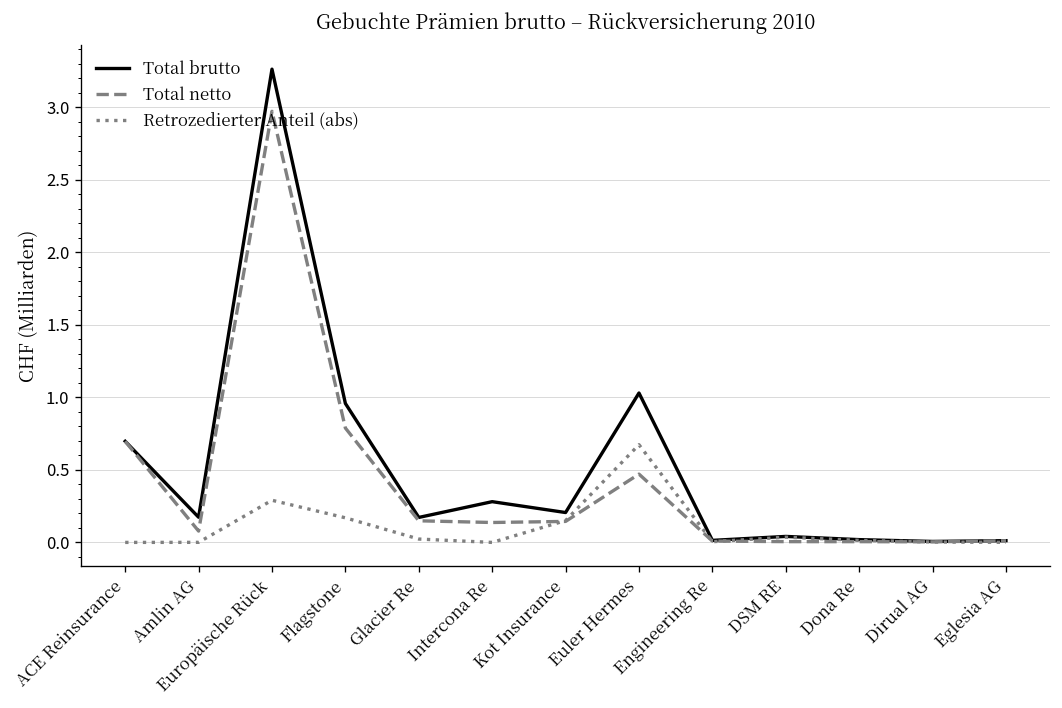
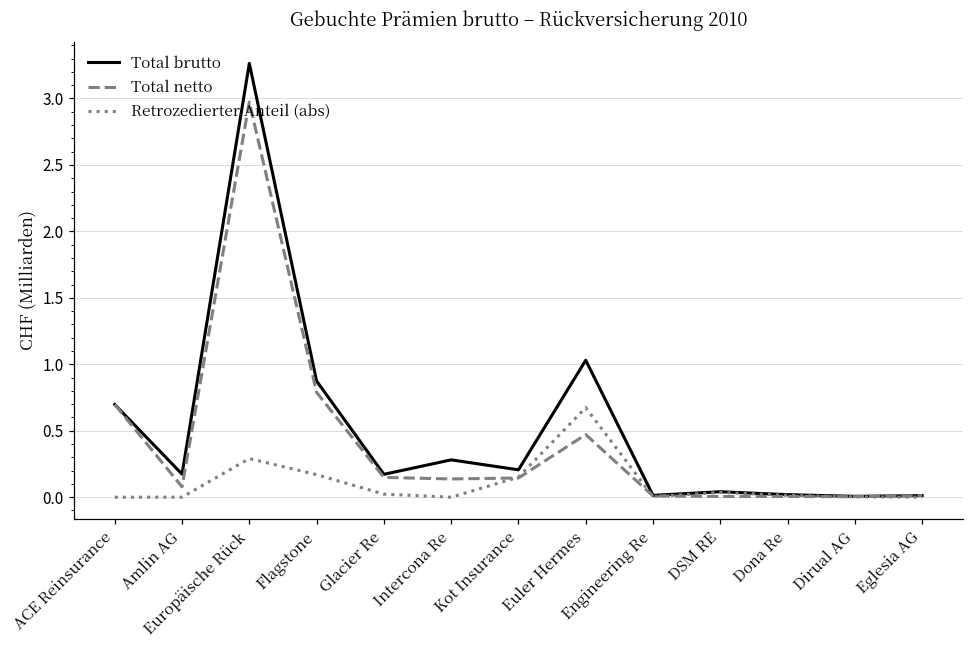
  {
    "Total brutto": {
      "Amlin AG": 0.17,
      "Europäische Rück": 3.26,
-     "Flagstone": 0.96,
+     "Flagstone": 0.87,
      "Glacier Re": 0.17,
      "Intercona Re": 0.28,
      "Kot Insurance": 0.21,
      "Euler Hermes": 1.03
    }
  }
